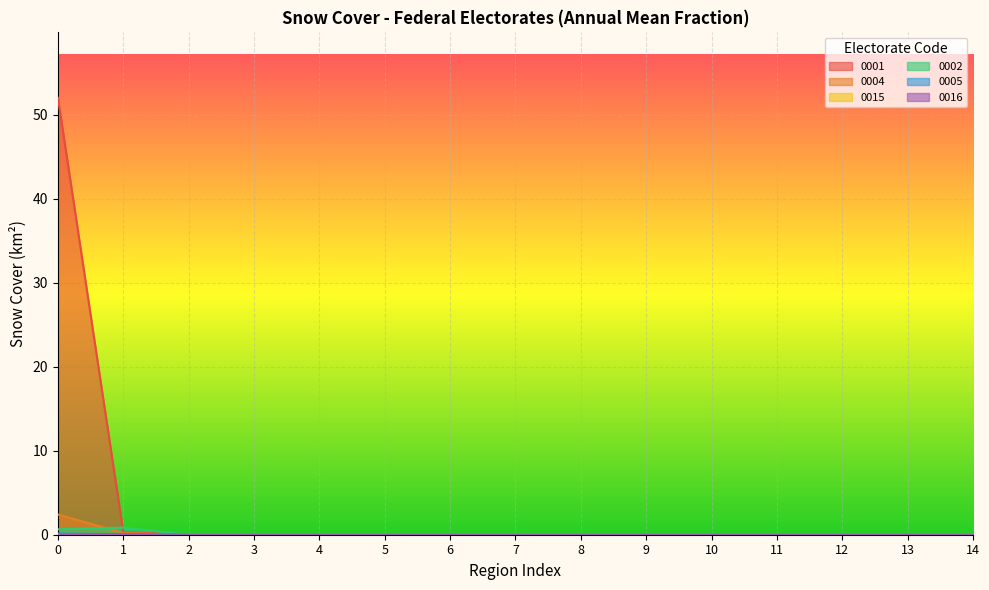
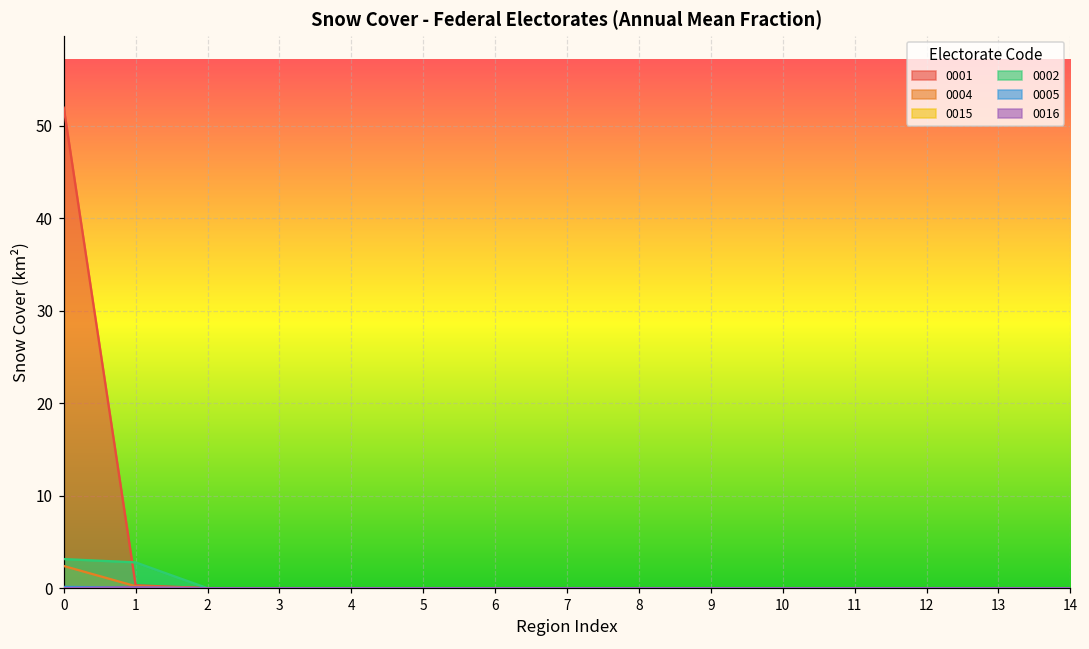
  {
    "0002": {
-     "0": 1,
-     "1": 1
+     "0": 3,
+     "1": 3
    }
  }
